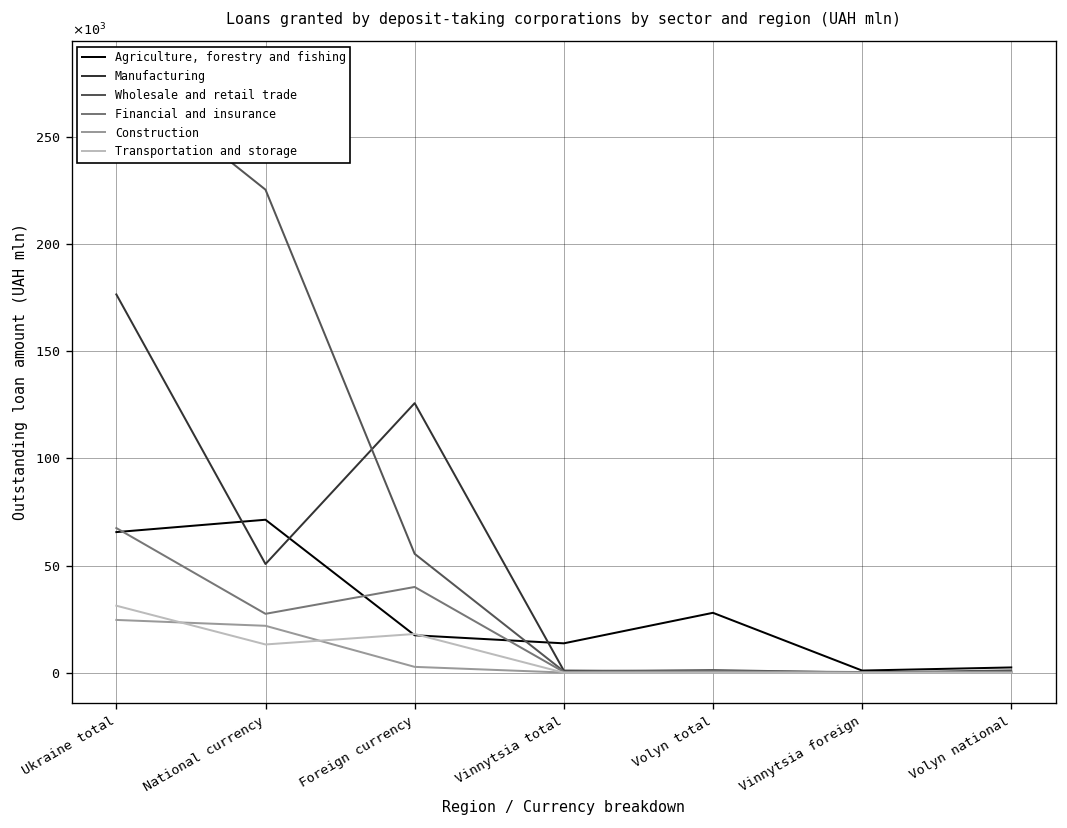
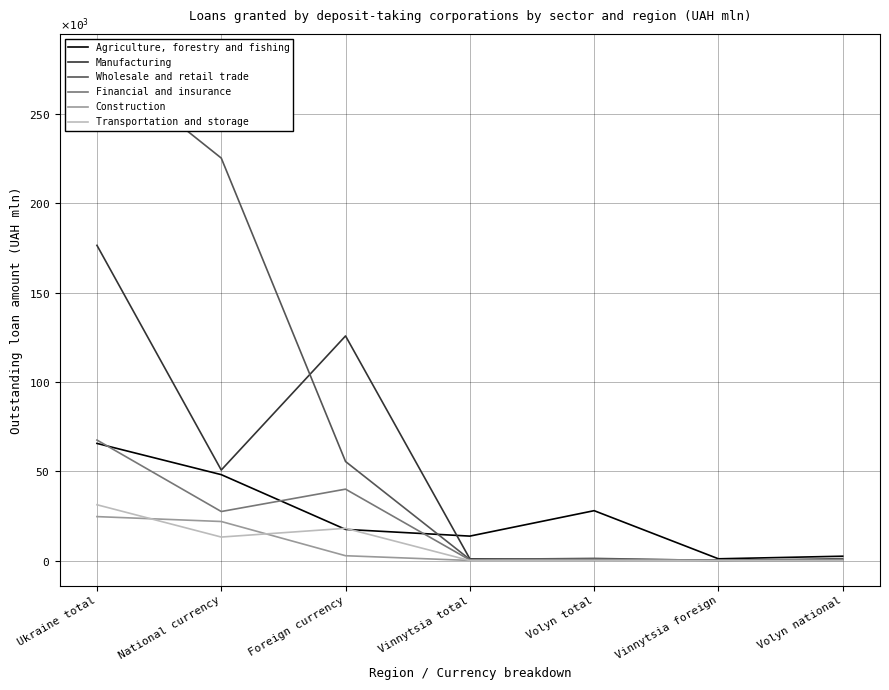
  {
    "Agriculture, forestry and fishing": {
      "Ukraine total": 66000,
-     "National currency": 71000,
+     "National currency": 48000,
      "Vinnytsia total": 14000,
      "Volyn total": 28000
    }
  }
